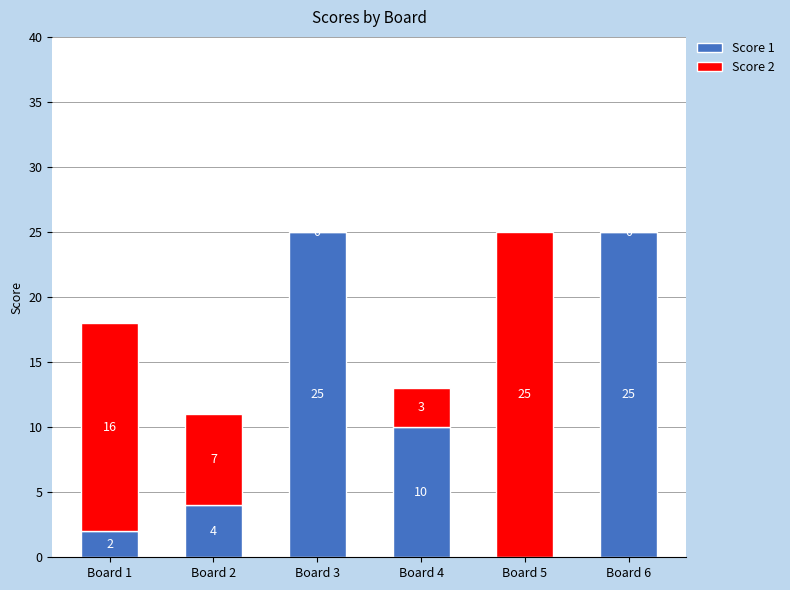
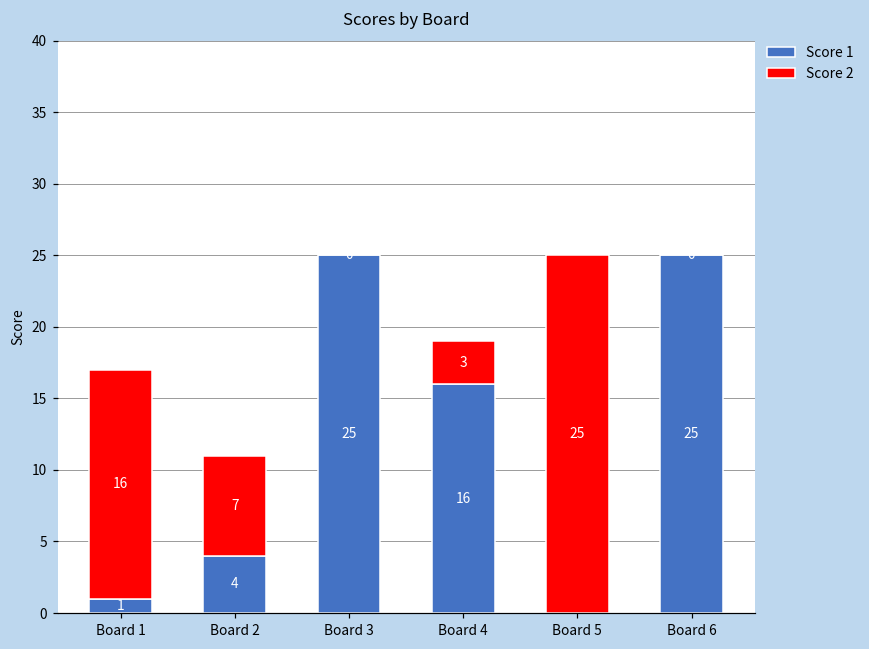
  {
    "Score 1": {
-     "Board 1": 2,
+     "Board 1": 1,
      "Board 2": 4,
      "Board 3": 25,
-     "Board 4": 10,
+     "Board 4": 16,
      "Board 6": 25
    },
    "Score 2": {
      "Board 1": 16,
      "Board 2": 7,
      "Board 4": 3,
      "Board 5": 25
    }
  }
